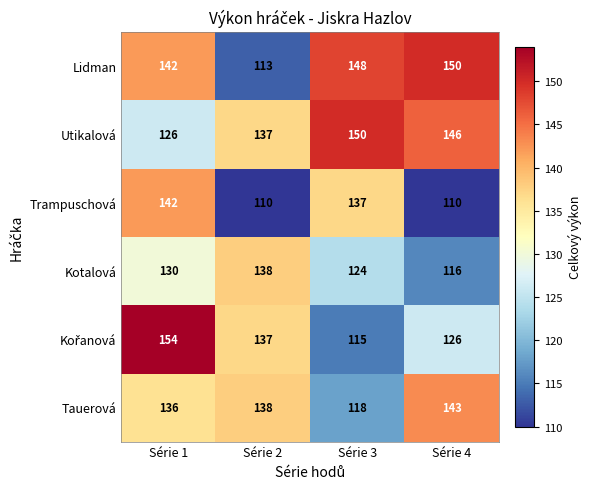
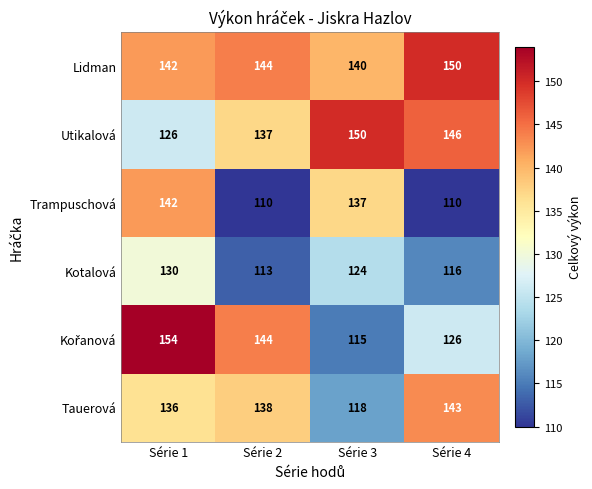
  {
    "Lidman": {
      "Série 1": 142,
-     "Série 2": 113,
-     "Série 3": 148,
+     "Série 2": 144,
+     "Série 3": 140,
      "Série 4": 150
    },
    "Utikalová": {
      "Série 1": 126,
      "Série 2": 137,
      "Série 3": 150,
      "Série 4": 146
    },
    "Trampuschová": {
      "Série 1": 142,
      "Série 2": 110,
      "Série 3": 137,
      "Série 4": 110
    },
    "Kotalová": {
      "Série 1": 130,
-     "Série 2": 138,
+     "Série 2": 113,
      "Série 3": 124,
      "Série 4": 116
    },
    "Kořanová": {
      "Série 1": 154,
-     "Série 2": 137,
+     "Série 2": 144,
      "Série 3": 115,
      "Série 4": 126
    },
    "Tauerová": {
      "Série 1": 136,
      "Série 2": 138,
      "Série 3": 118,
      "Série 4": 143
    }
  }
